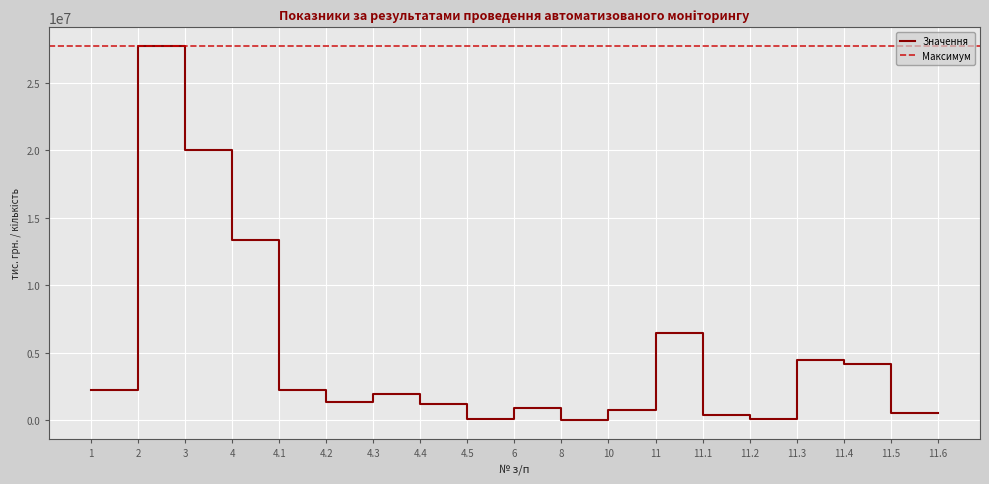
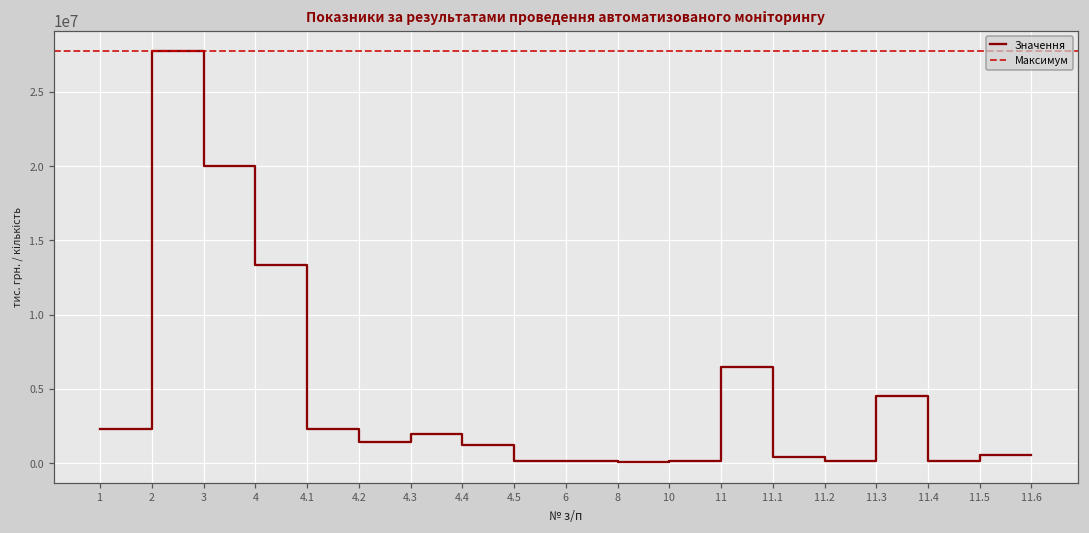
  {
    "1": 2300000,
    "2": 27700000,
    "3": 20000000,
    "4": 13300000,
    "4.1": 2300000,
    "4.2": 1400000,
    "4.3": 2000000,
    "4.4": 1200000,
    "4.5": 100000,
-   "6": 900000,
+   "6": 200000,
    "8": 0,
-   "10": 800000,
+   "10": 100000,
    "11": 6500000,
    "11.1": 400000,
    "11.2": 100000,
    "11.3": 4500000,
-   "11.4": 4200000,
+   "11.4": 100000,
    "11.5": 600000,
    "11.6": 600000
  }
